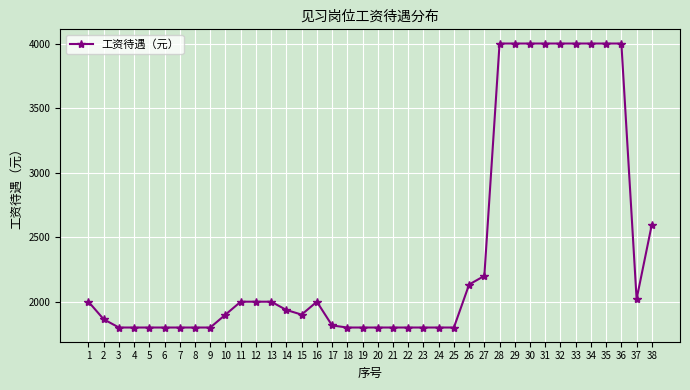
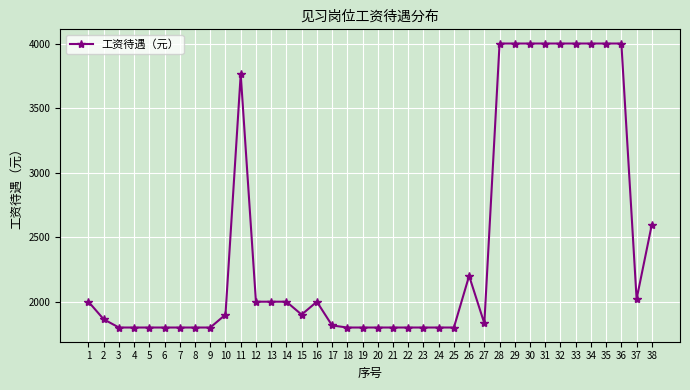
  {
    "1": 2000,
    "2": 1860,
    "3": 1800,
    "4": 1800,
    "5": 1800,
    "6": 1800,
    "7": 1800,
    "8": 1800,
    "9": 1800,
    "10": 1900,
-   "11": 2000,
+   "11": 3760,
    "12": 2000,
    "13": 2000,
-   "14": 1940,
+   "14": 2000,
    "15": 1900,
    "16": 2000,
    "17": 1820,
    "18": 1800,
    "19": 1800,
    "20": 1800,
    "21": 1800,
    "22": 1800,
    "23": 1800,
    "24": 1800,
    "25": 1800,
-   "26": 2130,
-   "27": 2200,
+   "26": 2200,
+   "27": 1830,
    "28": 4000,
    "29": 4000,
    "30": 4000,
    "31": 4000,
    "32": 4000,
    "33": 4000,
    "34": 4000,
    "35": 4000,
    "36": 4000,
    "37": 2020,
    "38": 2600
  }
